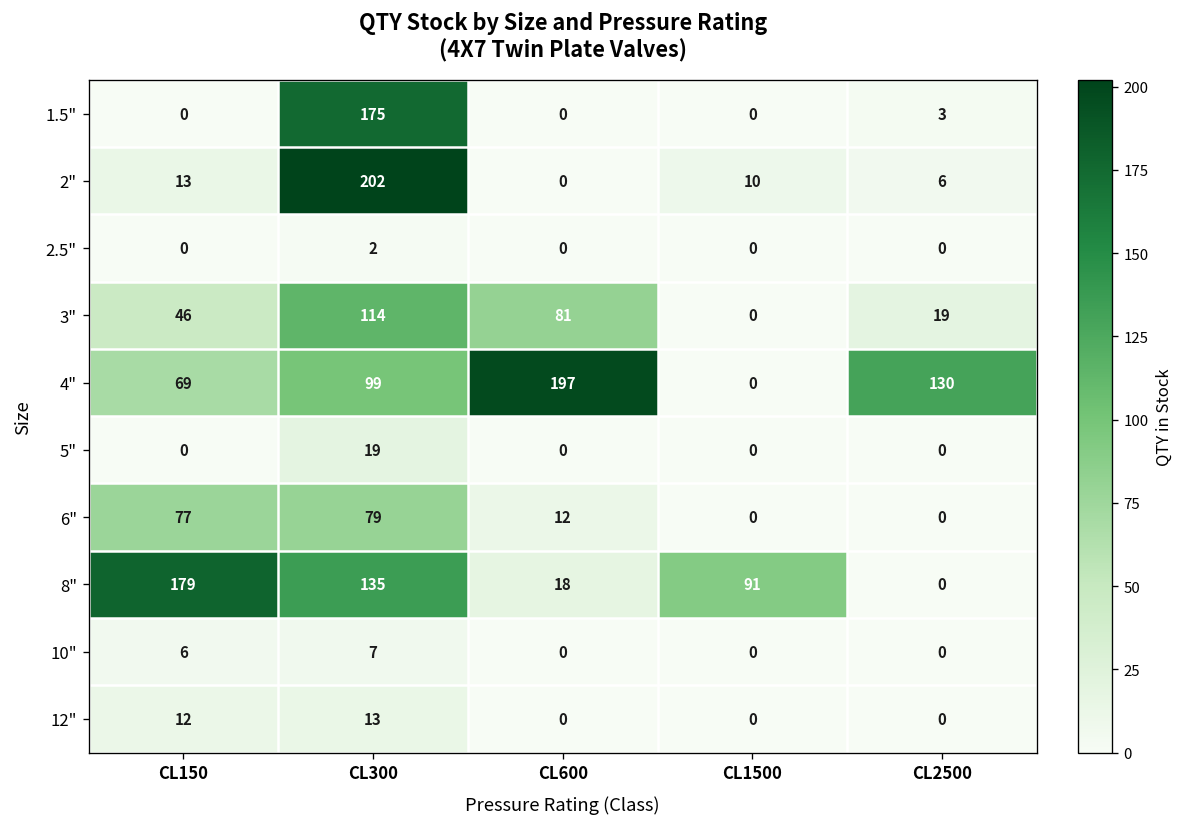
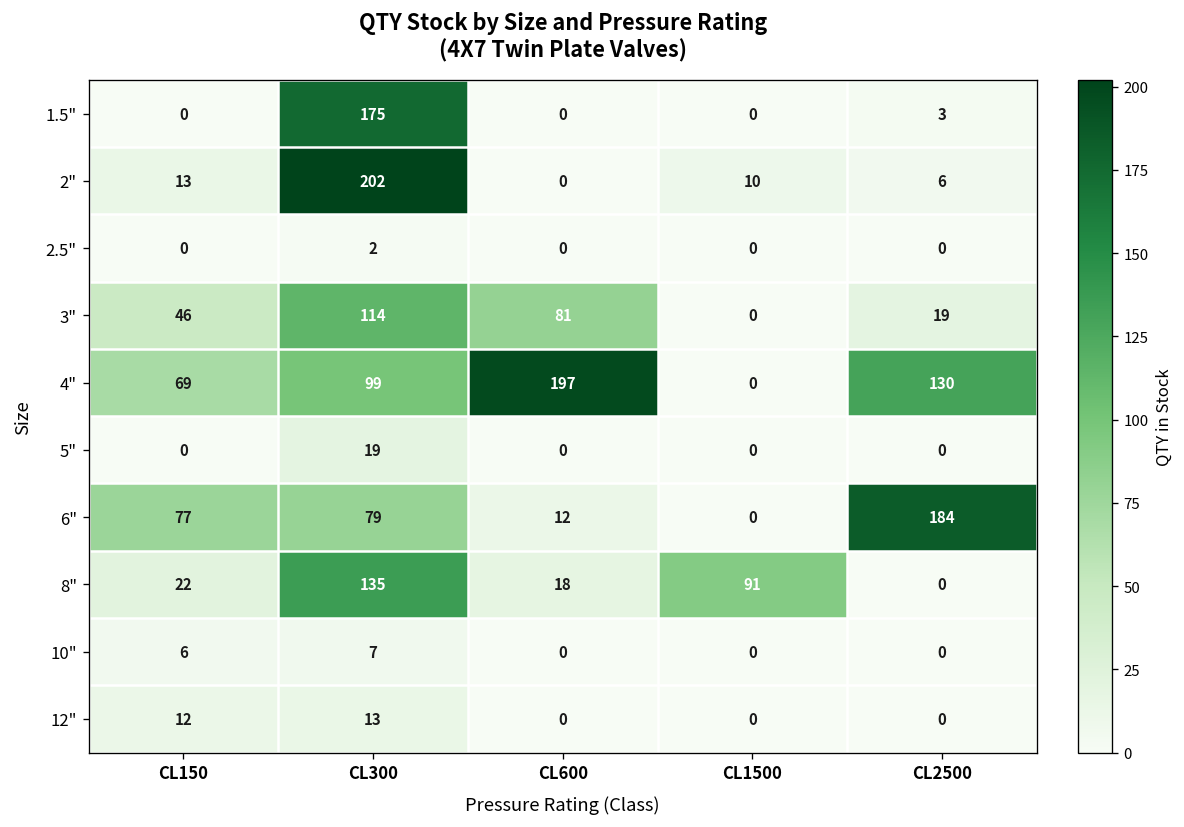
  {
    "1.5\"": {
      "CL150": 0,
      "CL300": 175,
      "CL600": 0,
      "CL1500": 0,
      "CL2500": 3
    },
    "2\"": {
      "CL150": 13,
      "CL300": 202,
      "CL600": 0,
      "CL1500": 10,
      "CL2500": 6
    },
    "2.5\"": {
      "CL150": 0,
      "CL300": 2,
      "CL600": 0,
      "CL1500": 0,
      "CL2500": 0
    },
    "3\"": {
      "CL150": 46,
      "CL300": 114,
      "CL600": 81,
      "CL1500": 0,
      "CL2500": 19
    },
    "4\"": {
      "CL150": 69,
      "CL300": 99,
      "CL600": 197,
      "CL1500": 0,
      "CL2500": 130
    },
    "5\"": {
      "CL150": 0,
      "CL300": 19,
      "CL600": 0,
      "CL1500": 0,
      "CL2500": 0
    },
    "6\"": {
      "CL150": 77,
      "CL300": 79,
      "CL600": 12,
      "CL1500": 0,
-     "CL2500": 0
+     "CL2500": 184
    },
    "8\"": {
-     "CL150": 179,
+     "CL150": 22,
      "CL300": 135,
      "CL600": 18,
      "CL1500": 91,
      "CL2500": 0
    },
    "10\"": {
      "CL150": 6,
      "CL300": 7,
      "CL600": 0,
      "CL1500": 0,
      "CL2500": 0
    },
    "12\"": {
      "CL150": 12,
      "CL300": 13,
      "CL600": 0,
      "CL1500": 0,
      "CL2500": 0
    }
  }
